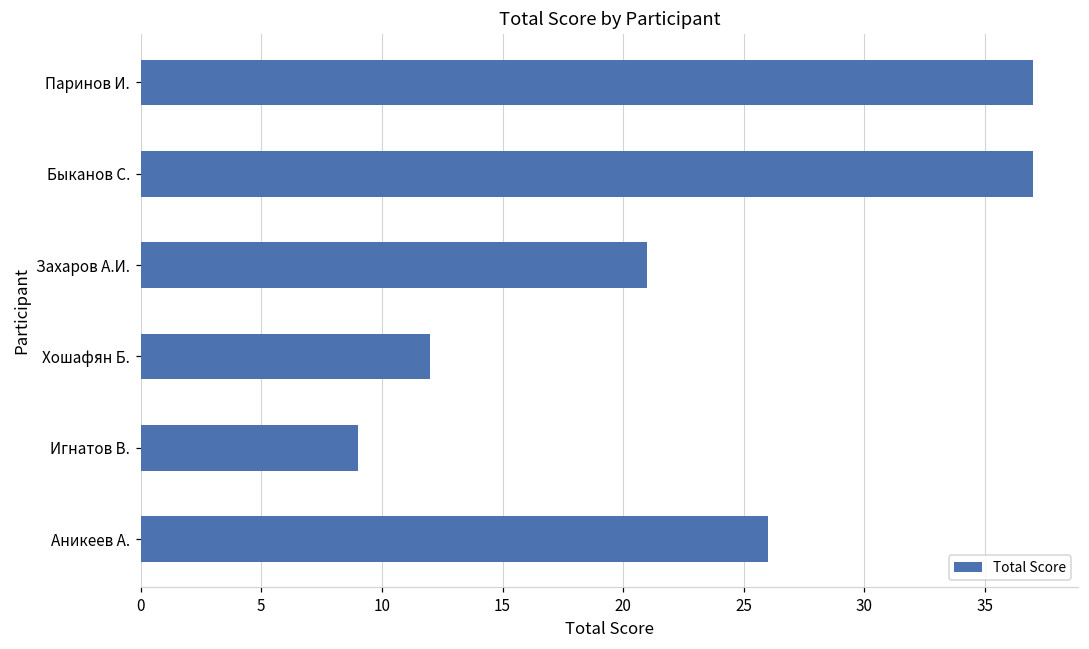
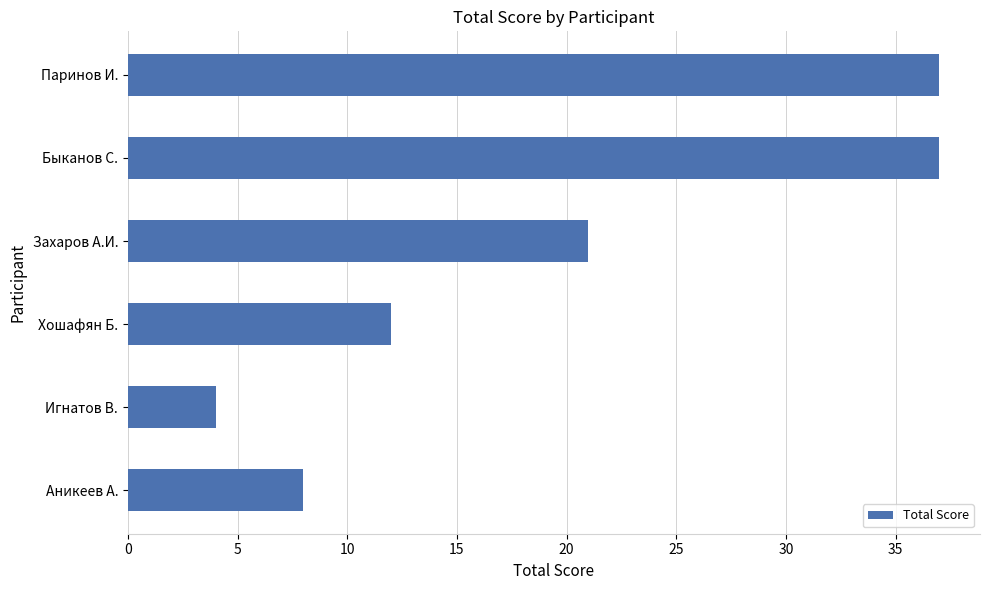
  {
    "Паринов И.": 37,
    "Быканов С.": 37,
    "Захаров А.И.": 21,
    "Хошафян Б.": 12,
-   "Игнатов В.": 9,
-   "Аникеев А.": 26
+   "Игнатов В.": 4,
+   "Аникеев А.": 8
  }
